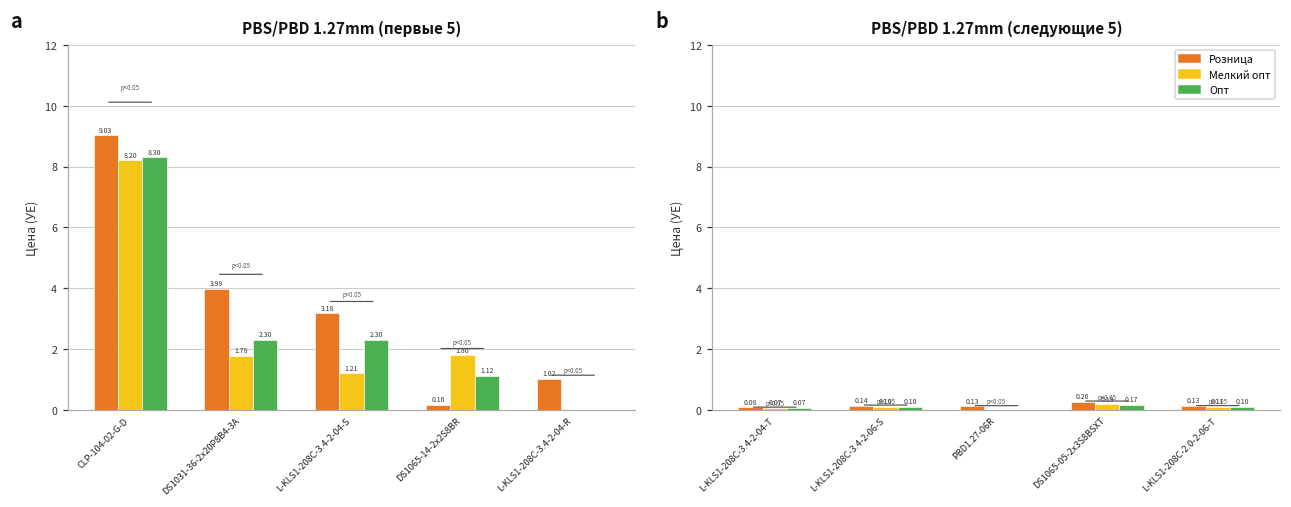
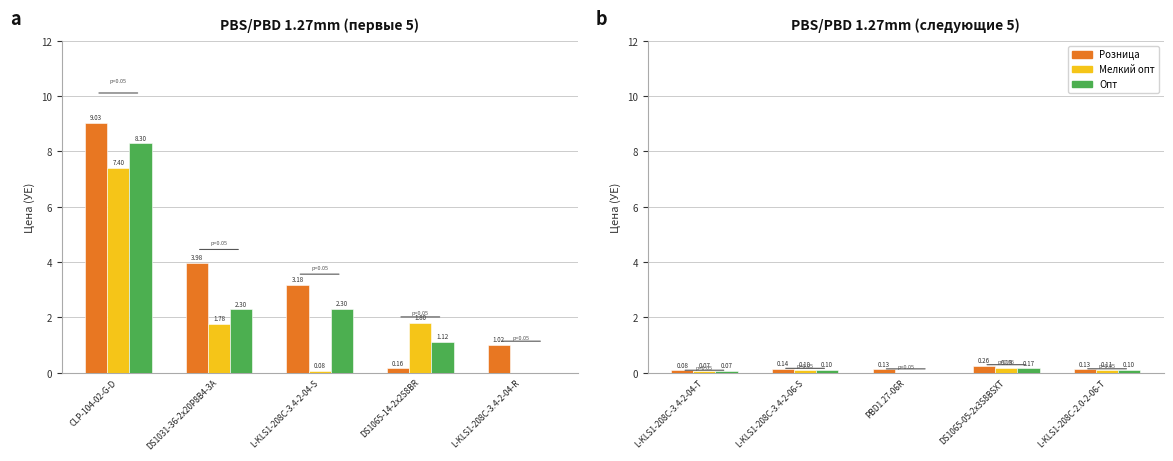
  {
    "PBS/PBD 1.27mm (первые 5)": {
      "Розница": {
        "CLP-104-02-G-D": 9.03,
        "DS1031-36-2x20P8B4-3A": 3.98,
        "L-KLS1-208C-3.4-2-04-S": 3.18,
        "DS1065-14-2x2S8BR": 0.16,
        "L-KLS1-208C-3.4-2-04-R": 1.02
      },
      "Мелкий опт": {
-       "CLP-104-02-G-D": 8.20,
+       "CLP-104-02-G-D": 7.40,
        "DS1031-36-2x20P8B4-3A": 1.78,
-       "L-KLS1-208C-3.4-2-04-S": 1.21
+       "L-KLS1-208C-3.4-2-04-S": 0.08
      },
      "Опт": {
        "CLP-104-02-G-D": 8.30,
        "DS1031-36-2x20P8B4-3A": 2.30,
        "L-KLS1-208C-3.4-2-04-S": 2.30,
        "DS1065-14-2x2S8BR": 1.12
      }
    },
    "PBS/PBD 1.27mm (следующие 5)": {
      "Розница": {
        "L-KLS1-208C-3.4-2-04-T": 0.08,
        "L-KLS1-208C-3.4-2-06-S": 0.14,
        "PBD1.27-06R": 0.13,
        "DS1065-05-2x3S8BSXT": 0.26,
        "L-KLS1-208C-2.0-2-06-T": 0.13
      },
      "Опт": {
        "L-KLS1-208C-3.4-2-04-T": 0.07,
        "L-KLS1-208C-3.4-2-06-S": 0.10,
        "DS1065-05-2x3S8BSXT": 0.17,
        "L-KLS1-208C-2.0-2-06-T": 0.10
      }
    }
  }
